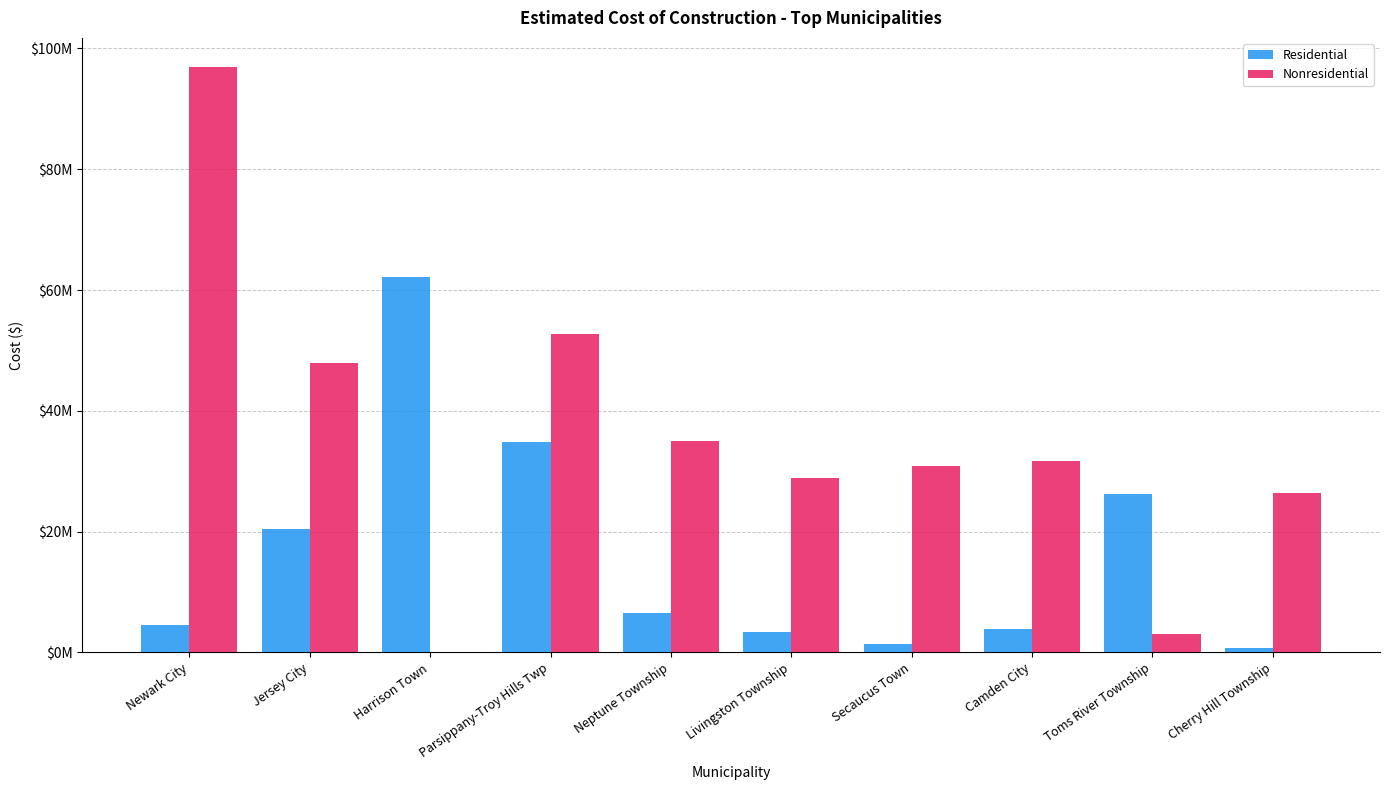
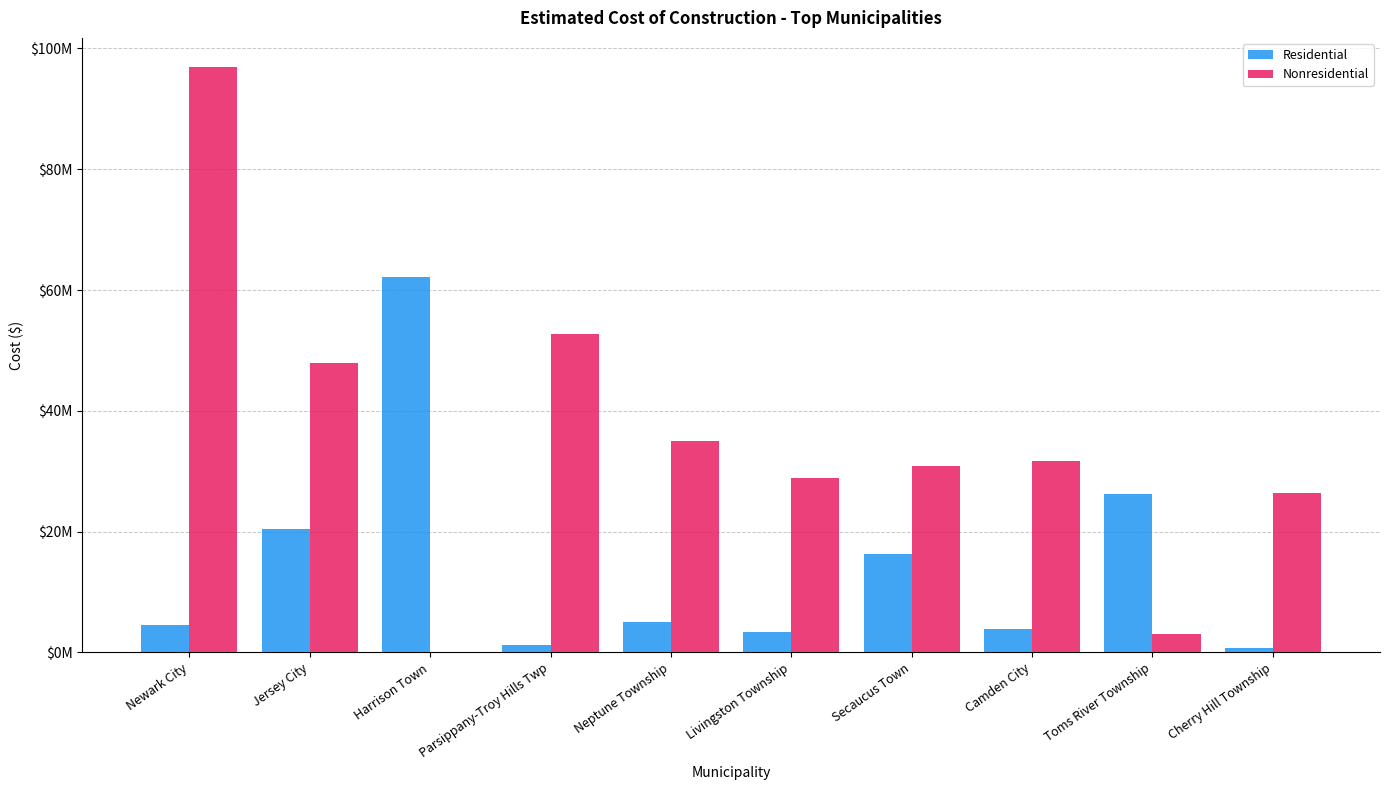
  {
    "Residential": {
      "Newark City": "$4000000",
      "Jersey City": "$20000000",
      "Harrison Town": "$62000000",
-     "Parsippany-Troy Hills Twp": "$35000000",
-     "Neptune Township": "$7000000",
+     "Parsippany-Troy Hills Twp": "$1000000",
+     "Neptune Township": "$5000000",
      "Livingston Township": "$3000000",
-     "Secaucus Town": "$1000000",
+     "Secaucus Town": "$16000000",
      "Camden City": "$4000000",
      "Toms River Township": "$26000000",
      "Cherry Hill Township": "$1000000"
    },
    "Nonresidential": {
      "Newark City": "$97000000",
      "Jersey City": "$48000000",
      "Parsippany-Troy Hills Twp": "$53000000",
      "Neptune Township": "$35000000",
      "Livingston Township": "$29000000",
      "Secaucus Town": "$31000000",
      "Camden City": "$32000000",
      "Toms River Township": "$3000000",
      "Cherry Hill Township": "$26000000"
    }
  }
